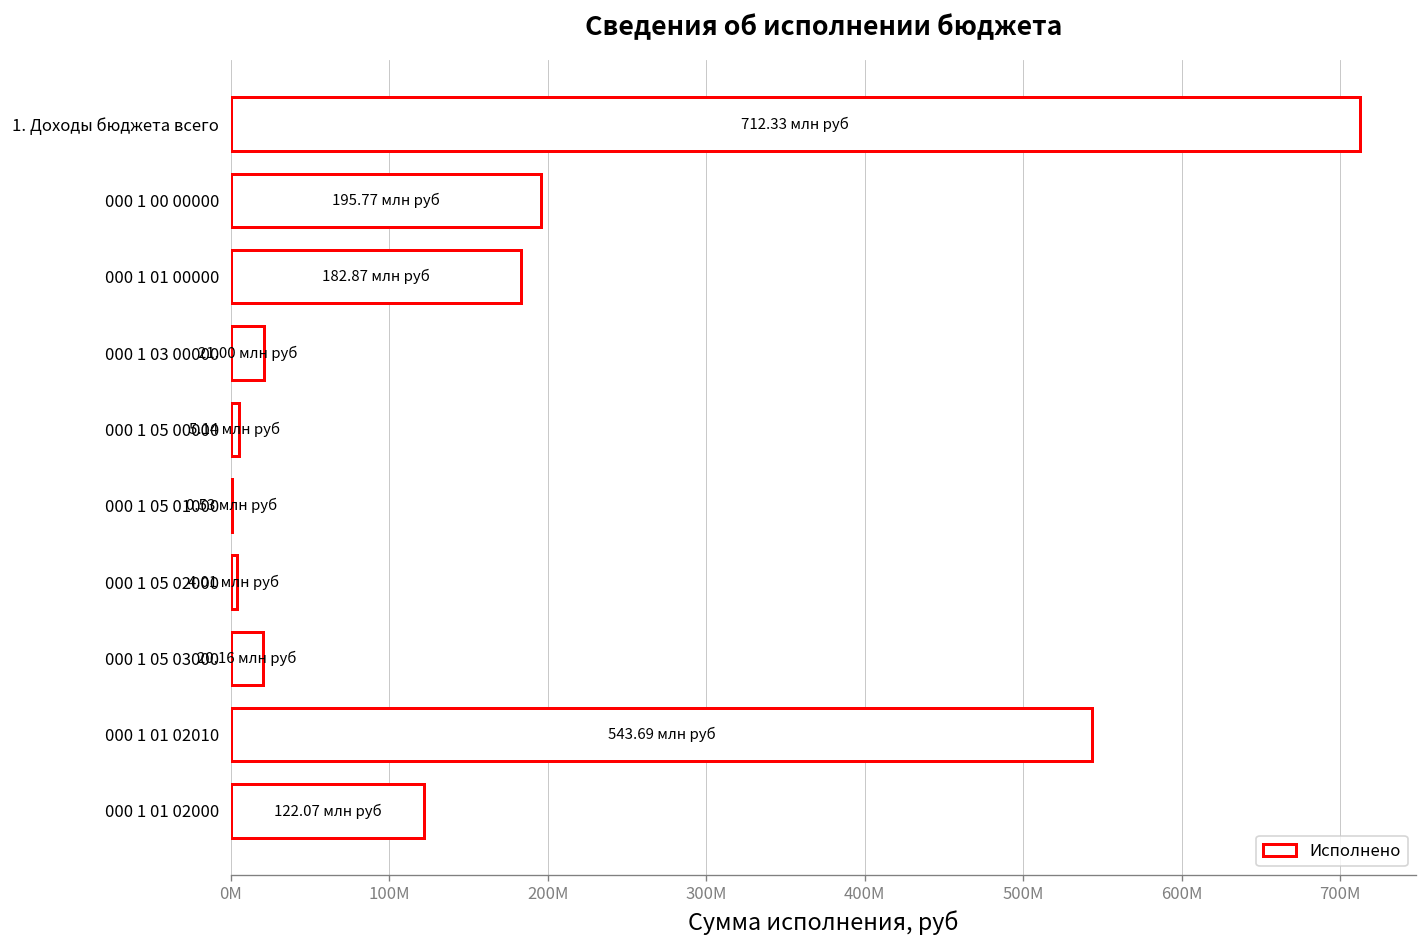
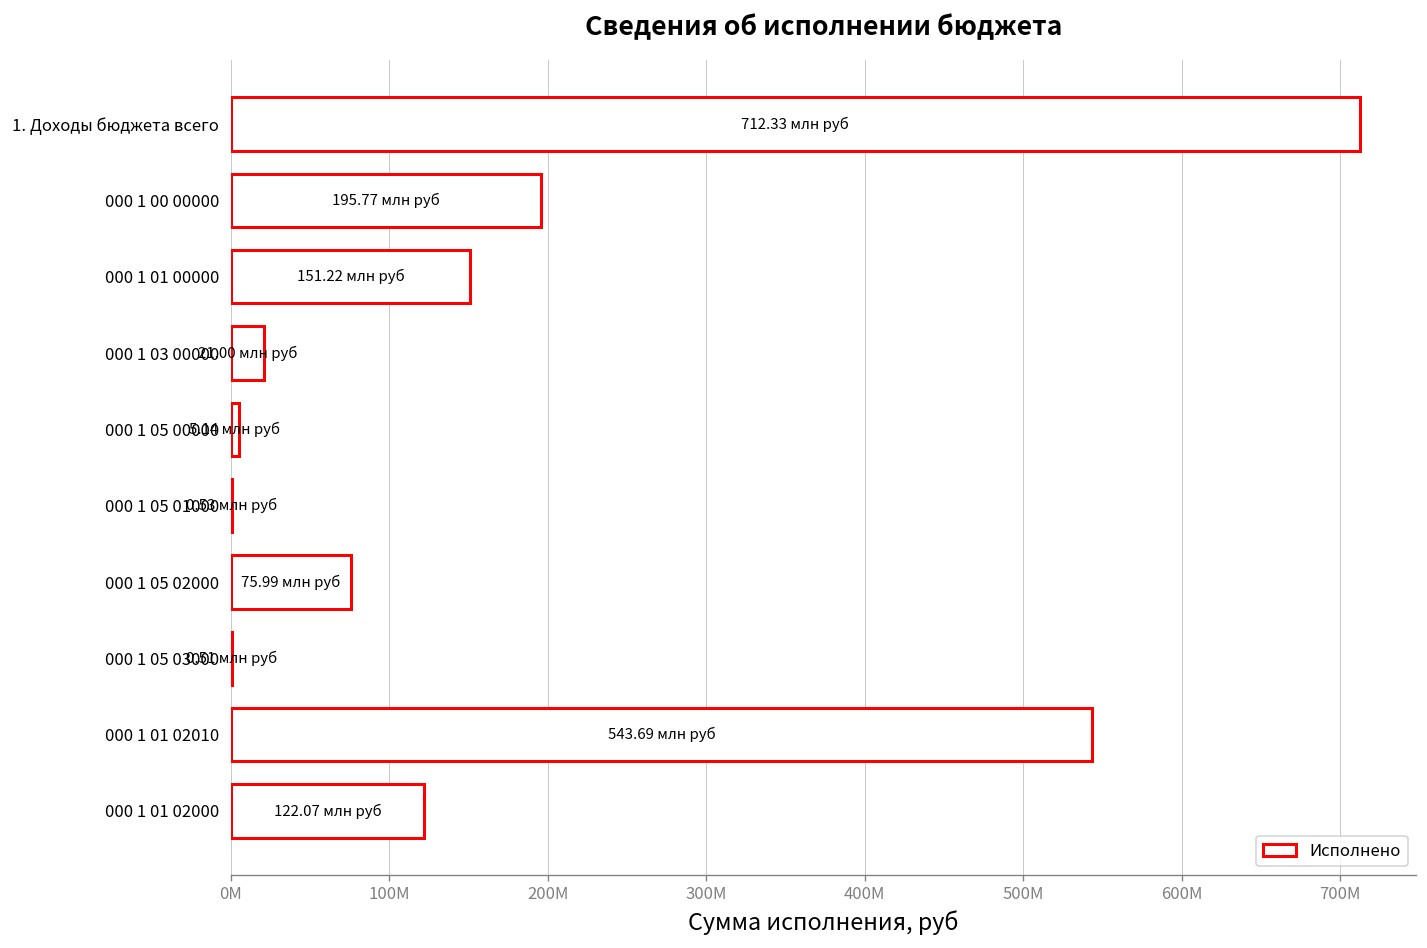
  {
-   "000 1 01 00000": 182.87,
-   "000 1 05 02000": 4.01,
-   "000 1 05 03000": 20.16
+   "000 1 01 00000": 151.22,
+   "000 1 05 02000": 75.99,
+   "000 1 05 03000": 0.51
  }
